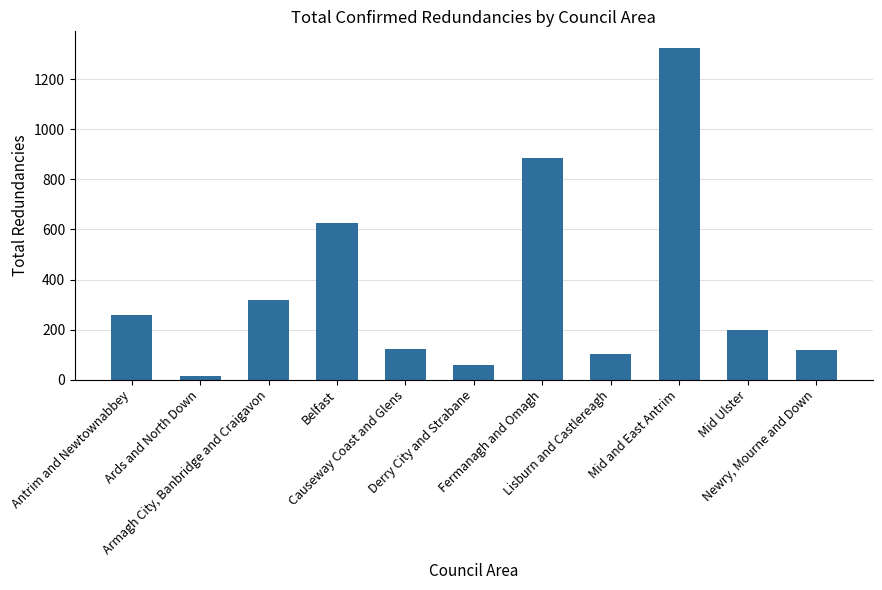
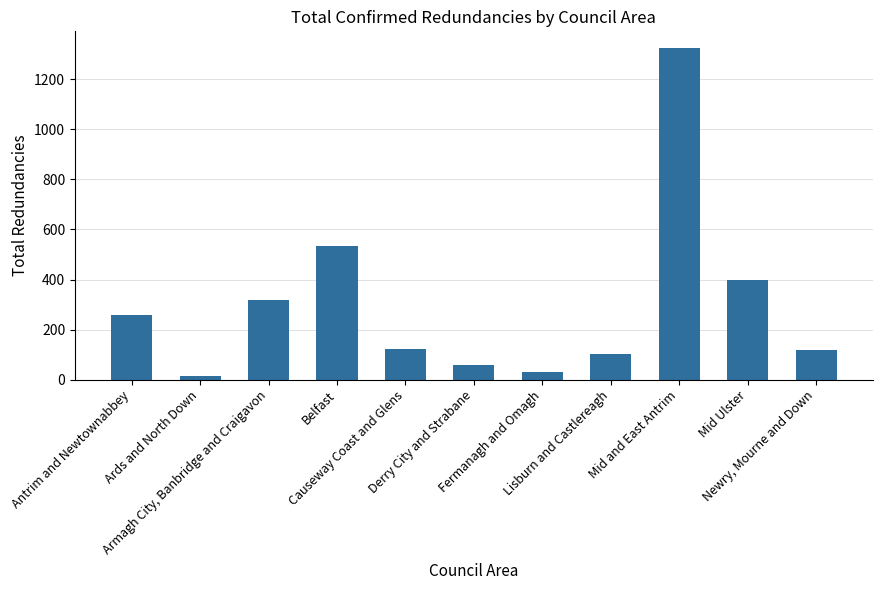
  {
    "Antrim and Newtownabbey": 260,
    "Ards and North Down": 20,
    "Armagh City, Banbridge and Craigavon": 320,
-   "Belfast": 630,
+   "Belfast": 530,
    "Causeway Coast and Glens": 120,
    "Derry City and Strabane": 60,
-   "Fermanagh and Omagh": 890,
+   "Fermanagh and Omagh": 30,
    "Lisburn and Castlereagh": 100,
    "Mid and East Antrim": 1330,
-   "Mid Ulster": 200,
+   "Mid Ulster": 400,
    "Newry, Mourne and Down": 120
  }
